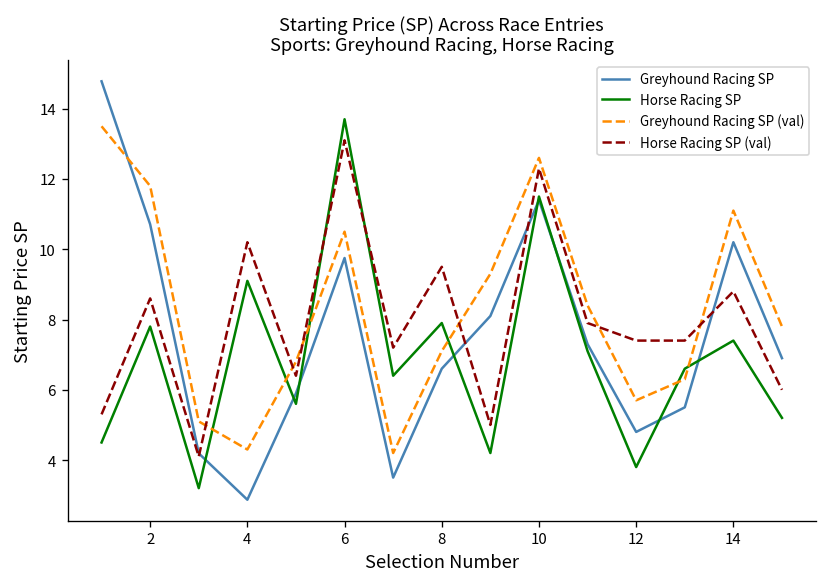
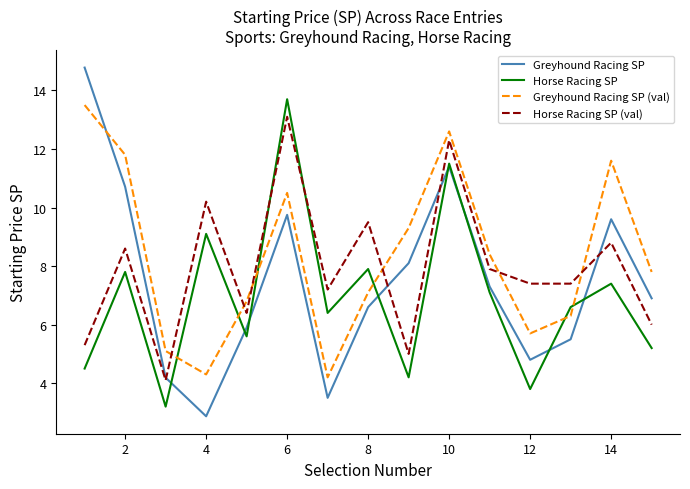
  {
    "Greyhound Racing SP": {
      "2": 10.7,
      "4": 2.9,
      "6": 9.8,
      "8": 6.6,
      "10": 11.4,
      "12": 4.8,
-     "14": 10.2
+     "14": 9.6
    },
    "Horse Racing SP": {
      "2": 7.8,
      "4": 9.1,
      "6": 13.7,
      "8": 7.9,
      "10": 11.5,
      "12": 3.8,
      "14": 7.4
    },
    "Greyhound Racing SP (val)": {
      "2": 11.8,
      "4": 4.3,
      "6": 10.5,
      "8": 7.1,
      "10": 12.6,
      "12": 5.7,
-     "14": 11.1
+     "14": 11.6
    },
    "Horse Racing SP (val)": {
      "2": 8.6,
      "4": 10.2,
      "6": 13.1,
      "8": 9.5,
      "10": 12.3,
      "12": 7.4,
      "14": 8.8
    }
  }
